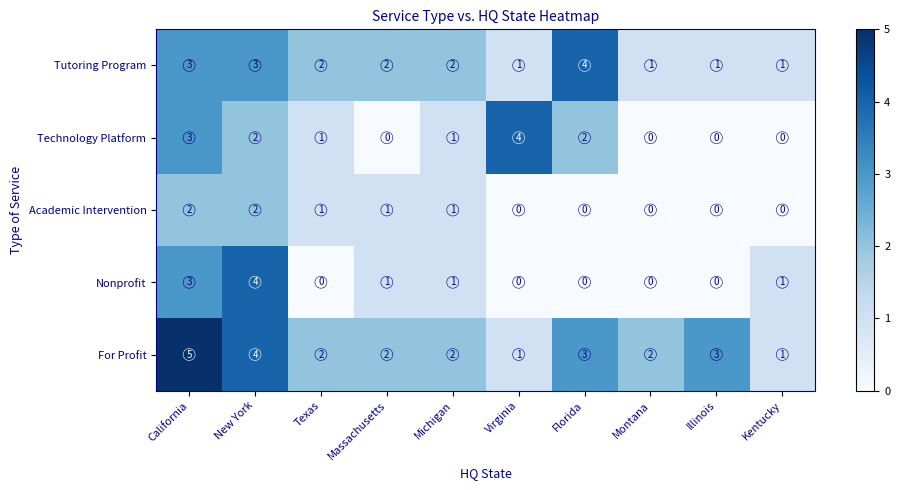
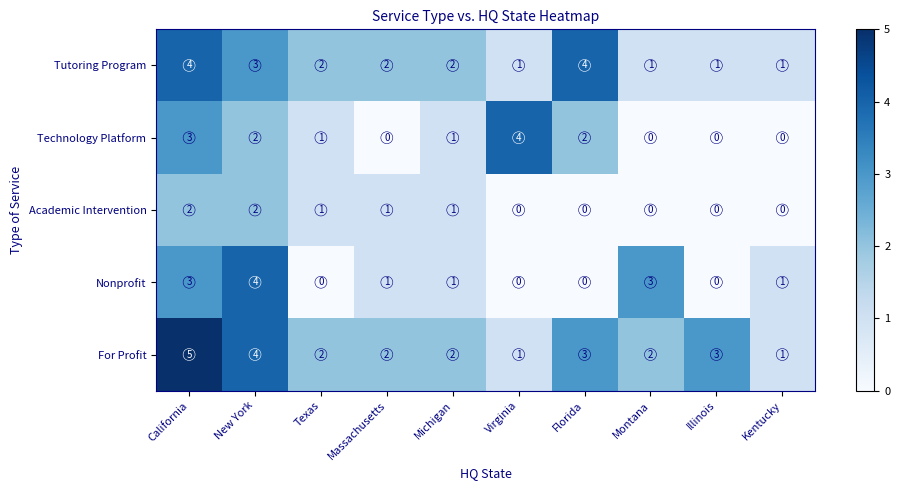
  {
    "Tutoring Program": {
-     "California": 3
+     "California": 4
    },
    "Nonprofit": {
-     "Montana": 0
+     "Montana": 3
    }
  }
